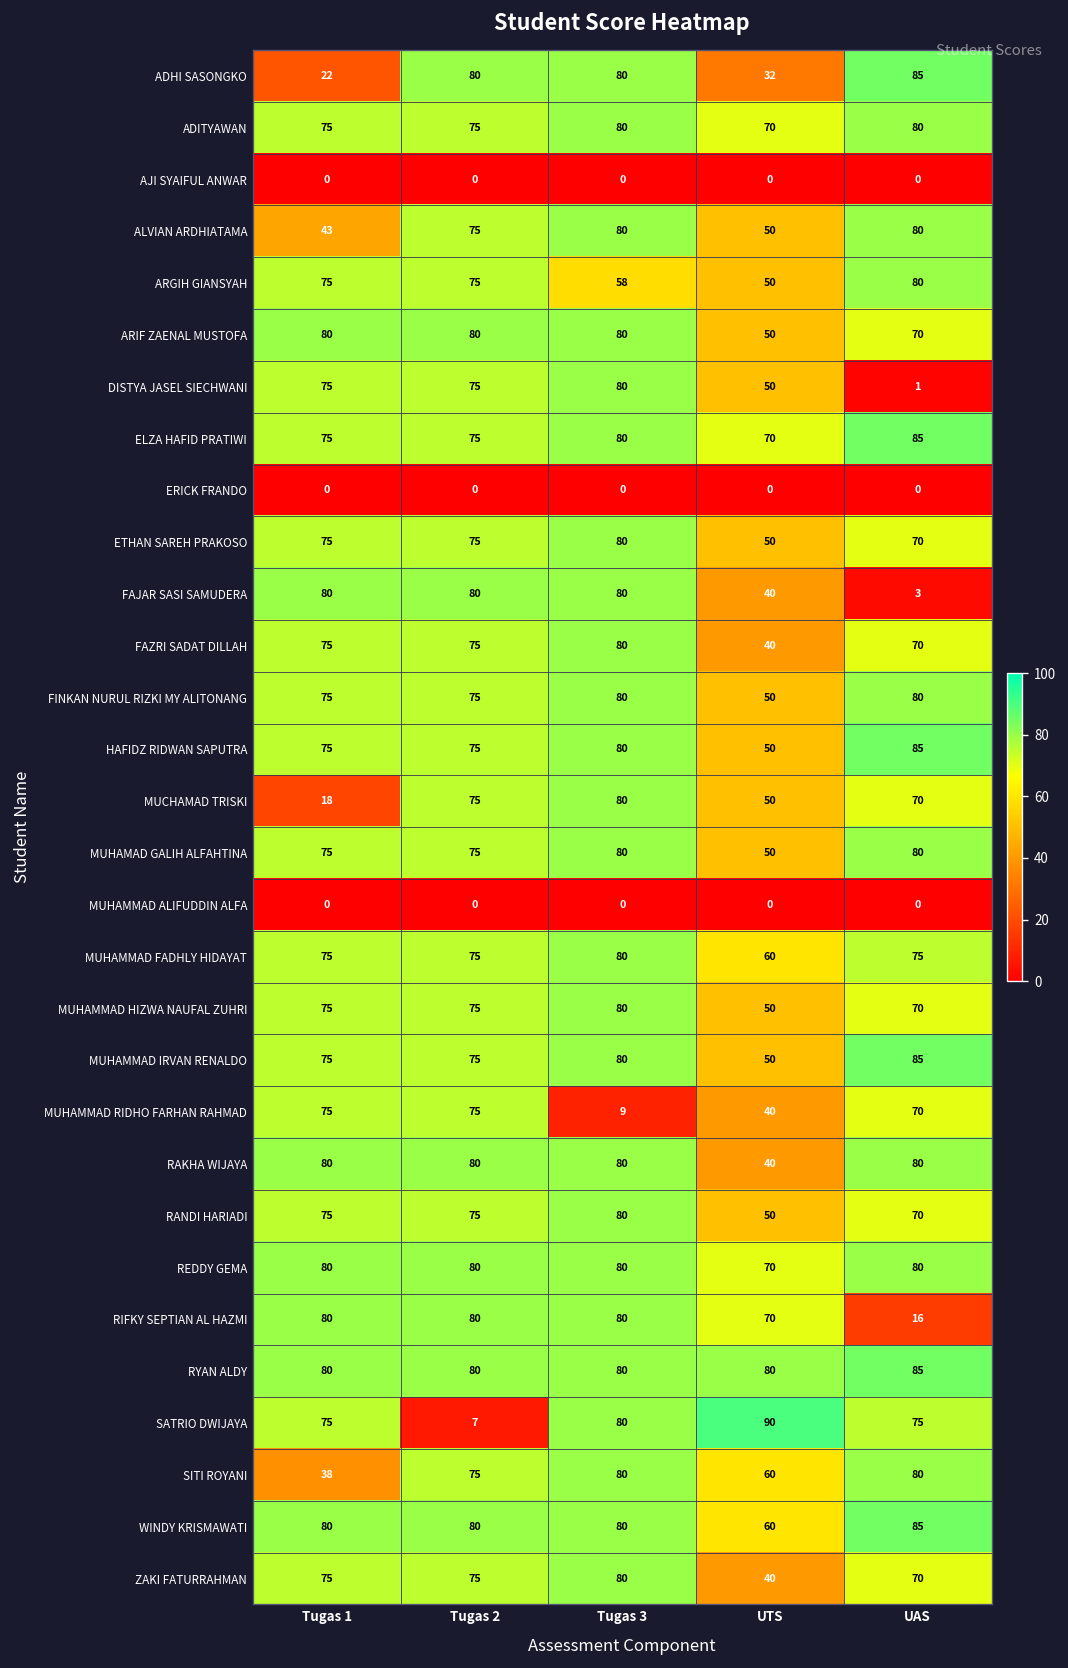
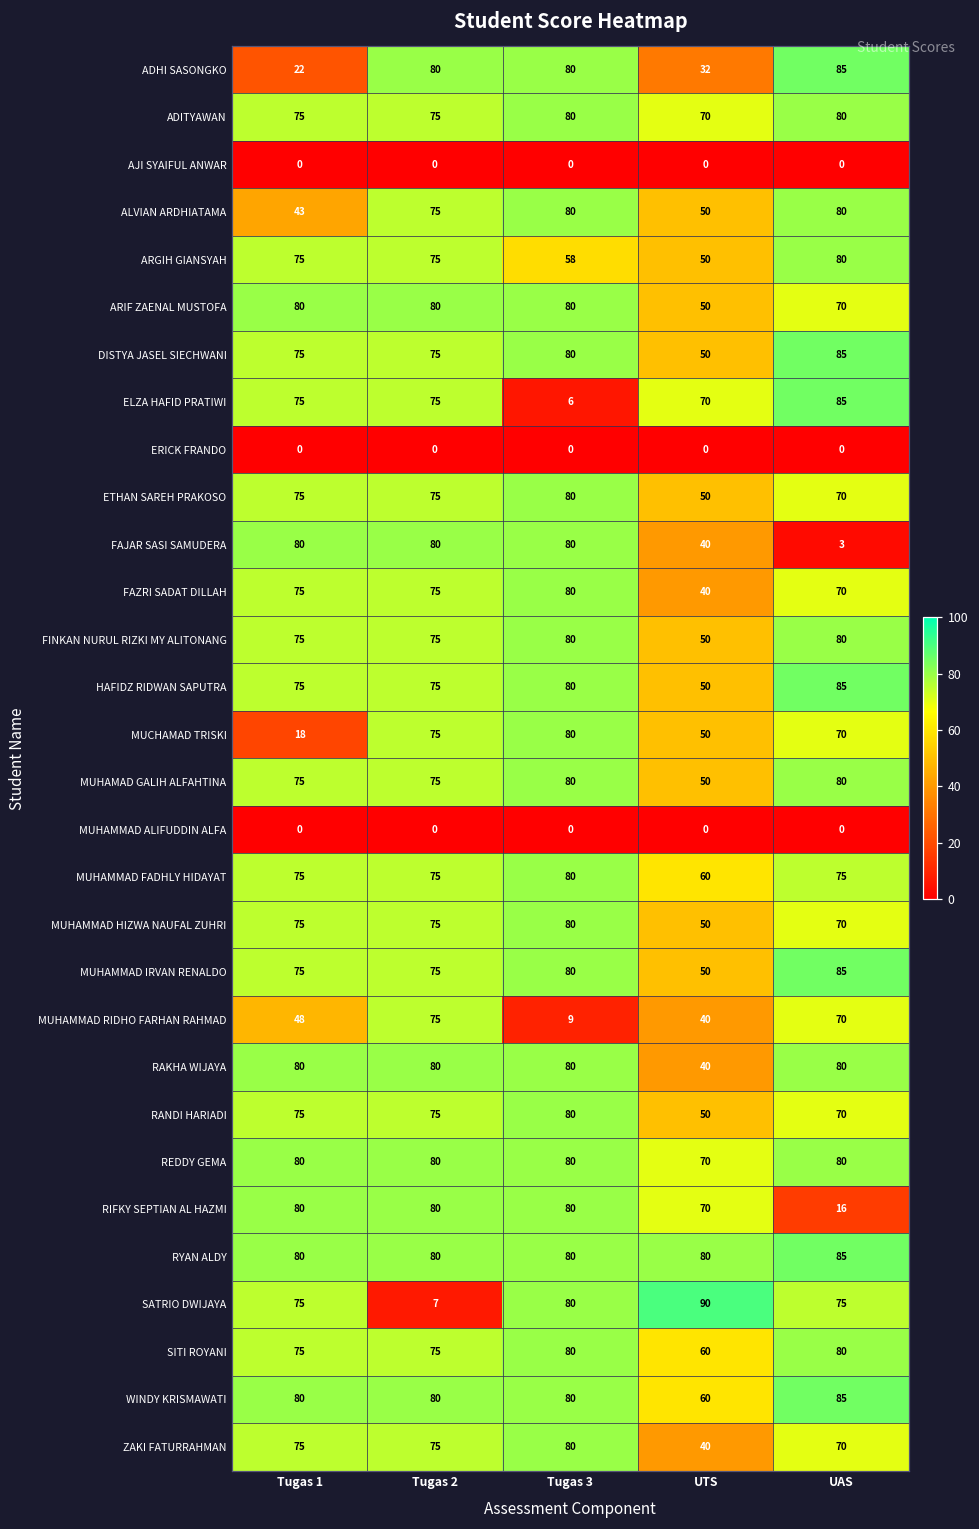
  {
    "ADHI SASONGKO": {
      "Tugas 1": 22,
      "Tugas 2": 80,
      "Tugas 3": 80,
      "UTS": 32,
      "UAS": 85
    },
    "ADITYAWAN": {
      "Tugas 1": 75,
      "Tugas 2": 75,
      "Tugas 3": 80,
      "UTS": 70,
      "UAS": 80
    },
    "AJI SYAIFUL ANWAR": {
      "Tugas 1": 0,
      "Tugas 2": 0,
      "Tugas 3": 0,
      "UTS": 0,
      "UAS": 0
    },
    "ALVIAN ARDHIATAMA": {
      "Tugas 1": 43,
      "Tugas 2": 75,
      "Tugas 3": 80,
      "UTS": 50,
      "UAS": 80
    },
    "ARGIH GIANSYAH": {
      "Tugas 1": 75,
      "Tugas 2": 75,
      "Tugas 3": 58,
      "UTS": 50,
      "UAS": 80
    },
    "ARIF ZAENAL MUSTOFA": {
      "Tugas 1": 80,
      "Tugas 2": 80,
      "Tugas 3": 80,
      "UTS": 50,
      "UAS": 70
    },
    "DISTYA JASEL SIECHWANI": {
      "Tugas 1": 75,
      "Tugas 2": 75,
      "Tugas 3": 80,
      "UTS": 50,
-     "UAS": 1
+     "UAS": 85
    },
    "ELZA HAFID PRATIWI": {
      "Tugas 1": 75,
      "Tugas 2": 75,
-     "Tugas 3": 80,
+     "Tugas 3": 6,
      "UTS": 70,
      "UAS": 85
    },
    "ERICK FRANDO": {
      "Tugas 1": 0,
      "Tugas 2": 0,
      "Tugas 3": 0,
      "UTS": 0,
      "UAS": 0
    },
    "ETHAN SAREH PRAKOSO": {
      "Tugas 1": 75,
      "Tugas 2": 75,
      "Tugas 3": 80,
      "UTS": 50,
      "UAS": 70
    },
    "FAJAR SASI SAMUDERA": {
      "Tugas 1": 80,
      "Tugas 2": 80,
      "Tugas 3": 80,
      "UTS": 40,
      "UAS": 3
    },
    "FAZRI SADAT DILLAH": {
      "Tugas 1": 75,
      "Tugas 2": 75,
      "Tugas 3": 80,
      "UTS": 40,
      "UAS": 70
    },
    "FINKAN NURUL RIZKI MY ALITONANG": {
      "Tugas 1": 75,
      "Tugas 2": 75,
      "Tugas 3": 80,
      "UTS": 50,
      "UAS": 80
    },
    "HAFIDZ RIDWAN SAPUTRA": {
      "Tugas 1": 75,
      "Tugas 2": 75,
      "Tugas 3": 80,
      "UTS": 50,
      "UAS": 85
    },
    "MUCHAMAD TRISKI": {
      "Tugas 1": 18,
      "Tugas 2": 75,
      "Tugas 3": 80,
      "UTS": 50,
      "UAS": 70
    },
    "MUHAMAD GALIH ALFAHTINA": {
      "Tugas 1": 75,
      "Tugas 2": 75,
      "Tugas 3": 80,
      "UTS": 50,
      "UAS": 80
    },
    "MUHAMMAD ALIFUDDIN ALFA": {
      "Tugas 1": 0,
      "Tugas 2": 0,
      "Tugas 3": 0,
      "UTS": 0,
      "UAS": 0
    },
    "MUHAMMAD FADHLY HIDAYAT": {
      "Tugas 1": 75,
      "Tugas 2": 75,
      "Tugas 3": 80,
      "UTS": 60,
      "UAS": 75
    },
    "MUHAMMAD HIZWA NAUFAL ZUHRI": {
      "Tugas 1": 75,
      "Tugas 2": 75,
      "Tugas 3": 80,
      "UTS": 50,
      "UAS": 70
    },
    "MUHAMMAD IRVAN RENALDO": {
      "Tugas 1": 75,
      "Tugas 2": 75,
      "Tugas 3": 80,
      "UTS": 50,
      "UAS": 85
    },
    "MUHAMMAD RIDHO FARHAN RAHMAD": {
-     "Tugas 1": 75,
+     "Tugas 1": 48,
      "Tugas 2": 75,
      "Tugas 3": 9,
      "UTS": 40,
      "UAS": 70
    },
    "RAKHA WIJAYA": {
      "Tugas 1": 80,
      "Tugas 2": 80,
      "Tugas 3": 80,
      "UTS": 40,
      "UAS": 80
    },
    "RANDI HARIADI": {
      "Tugas 1": 75,
      "Tugas 2": 75,
      "Tugas 3": 80,
      "UTS": 50,
      "UAS": 70
    },
    "REDDY GEMA": {
      "Tugas 1": 80,
      "Tugas 2": 80,
      "Tugas 3": 80,
      "UTS": 70,
      "UAS": 80
    },
    "RIFKY SEPTIAN AL HAZMI": {
      "Tugas 1": 80,
      "Tugas 2": 80,
      "Tugas 3": 80,
      "UTS": 70,
      "UAS": 16
    },
    "RYAN ALDY": {
      "Tugas 1": 80,
      "Tugas 2": 80,
      "Tugas 3": 80,
      "UTS": 80,
      "UAS": 85
    },
    "SATRIO DWIJAYA": {
      "Tugas 1": 75,
      "Tugas 2": 7,
      "Tugas 3": 80,
      "UTS": 90,
      "UAS": 75
    },
    "SITI ROYANI": {
-     "Tugas 1": 38,
+     "Tugas 1": 75,
      "Tugas 2": 75,
      "Tugas 3": 80,
      "UTS": 60,
      "UAS": 80
    },
    "WINDY KRISMAWATI": {
      "Tugas 1": 80,
      "Tugas 2": 80,
      "Tugas 3": 80,
      "UTS": 60,
      "UAS": 85
    },
    "ZAKI FATURRAHMAN": {
      "Tugas 1": 75,
      "Tugas 2": 75,
      "Tugas 3": 80,
      "UTS": 40,
      "UAS": 70
    }
  }
